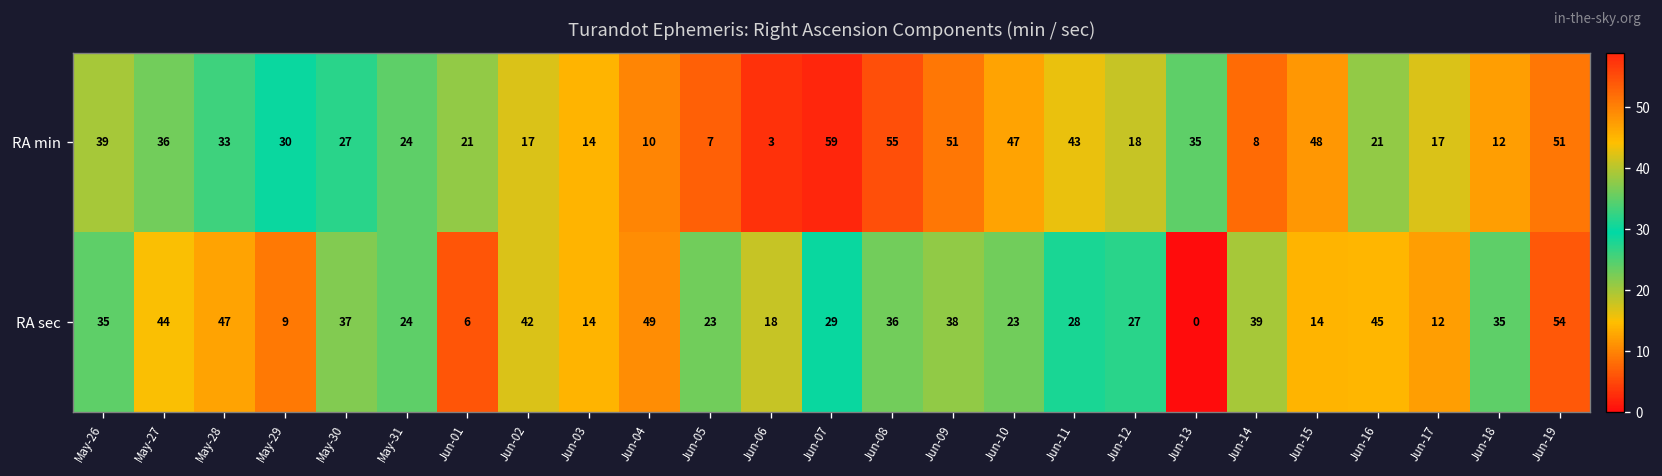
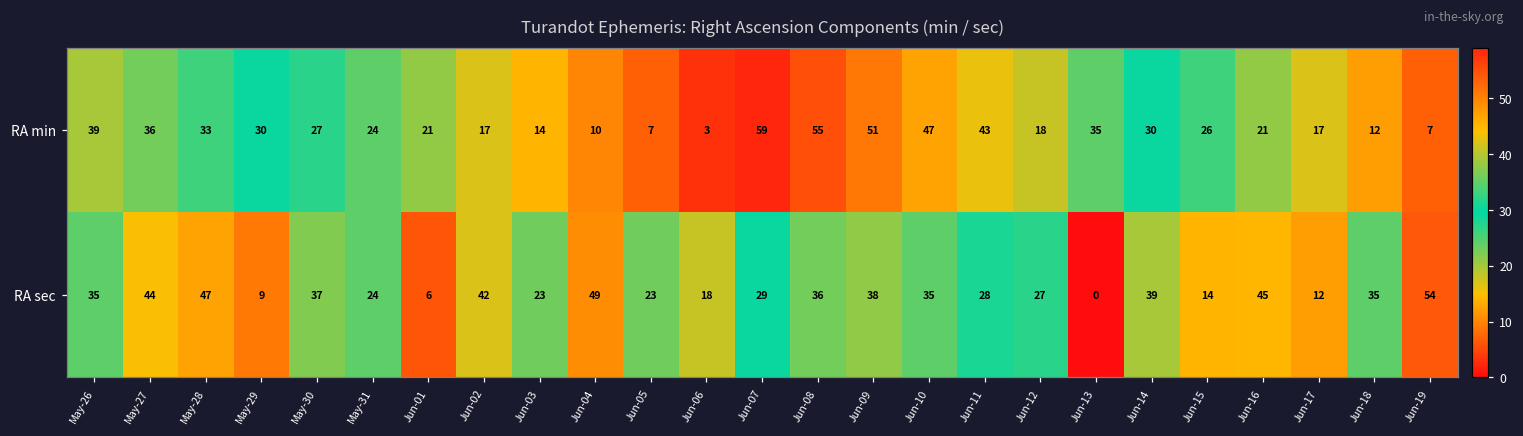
  {
    "RA min": {
      "May-26": 39,
      "May-27": 36,
      "May-28": 33,
      "May-29": 30,
      "May-30": 27,
      "May-31": 24,
      "Jun-01": 21,
      "Jun-02": 17,
      "Jun-03": 14,
      "Jun-04": 10,
      "Jun-05": 7,
      "Jun-06": 3,
      "Jun-07": 59,
      "Jun-08": 55,
      "Jun-09": 51,
      "Jun-10": 47,
      "Jun-11": 43,
      "Jun-12": 18,
      "Jun-13": 35,
-     "Jun-14": 8,
-     "Jun-15": 48,
+     "Jun-14": 30,
+     "Jun-15": 26,
      "Jun-16": 21,
      "Jun-17": 17,
      "Jun-18": 12,
-     "Jun-19": 51
+     "Jun-19": 7
    },
    "RA sec": {
      "May-26": 35,
      "May-27": 44,
      "May-28": 47,
      "May-29": 9,
      "May-30": 37,
      "May-31": 24,
      "Jun-01": 6,
      "Jun-02": 42,
-     "Jun-03": 14,
+     "Jun-03": 23,
      "Jun-04": 49,
      "Jun-05": 23,
      "Jun-06": 18,
      "Jun-07": 29,
      "Jun-08": 36,
      "Jun-09": 38,
-     "Jun-10": 23,
+     "Jun-10": 35,
      "Jun-11": 28,
      "Jun-12": 27,
      "Jun-13": 0,
      "Jun-14": 39,
      "Jun-15": 14,
      "Jun-16": 45,
      "Jun-17": 12,
      "Jun-18": 35,
      "Jun-19": 54
    }
  }
